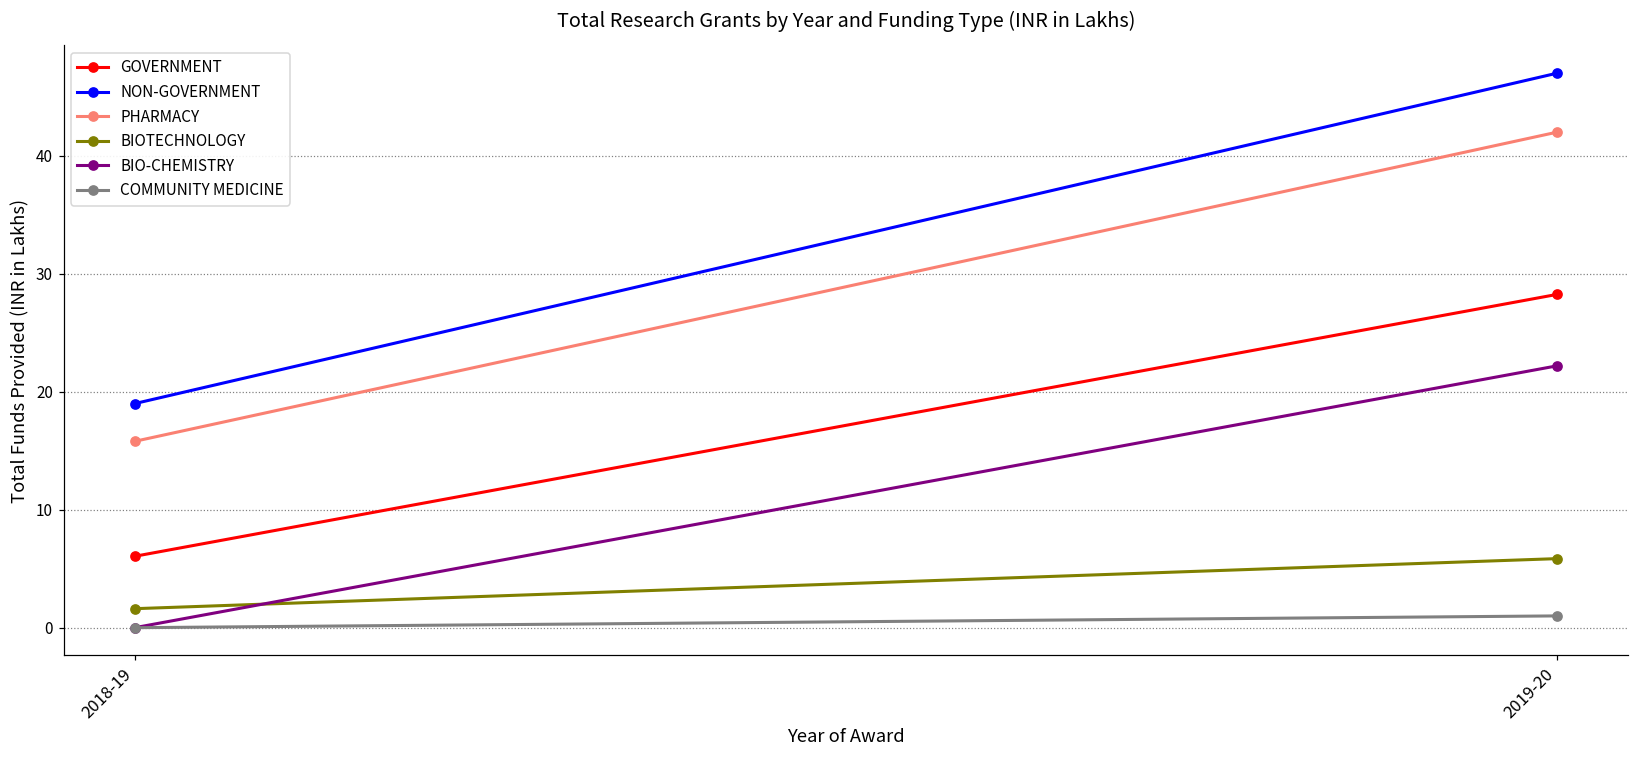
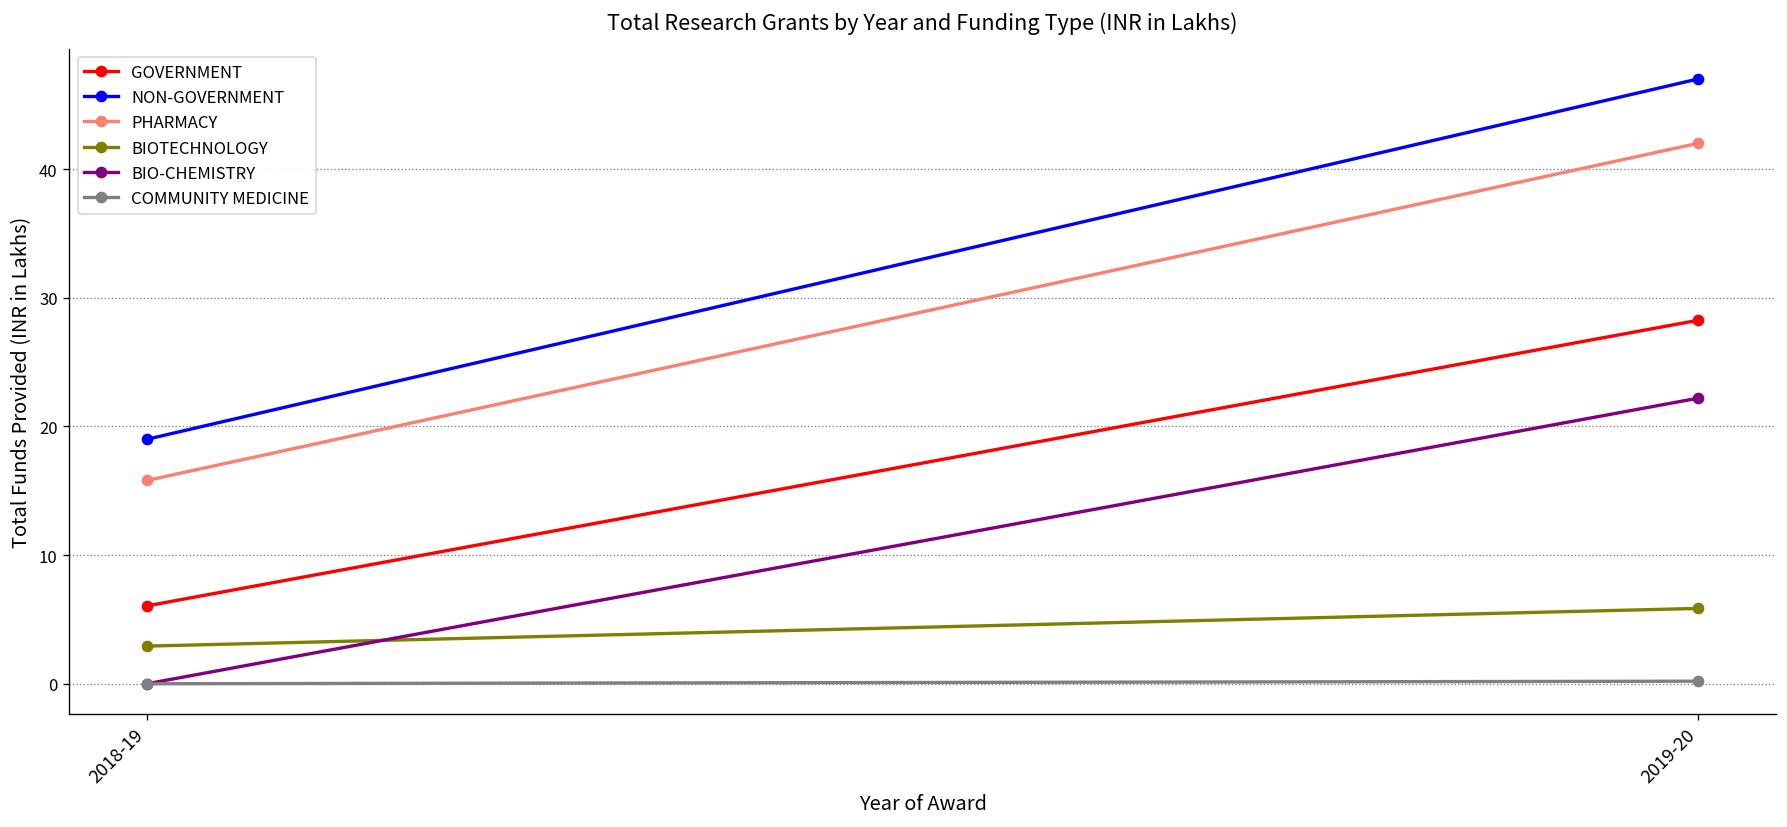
  {
    "GOVERNMENT": {
      "2018-19": 6.1,
      "2019-20": 28.3
    },
    "NON-GOVERNMENT": {
      "2018-19": 19.0,
      "2019-20": 47.0
    },
    "PHARMACY": {
      "2018-19": 15.8,
      "2019-20": 42.0
    },
    "BIOTECHNOLOGY": {
-     "2018-19": 1.6,
+     "2018-19": 2.9,
      "2019-20": 5.9
    },
    "BIO-CHEMISTRY": {
      "2019-20": 22.2
    },
    "COMMUNITY MEDICINE": {
-     "2019-20": 1.0
+     "2019-20": 0.2
    }
  }
